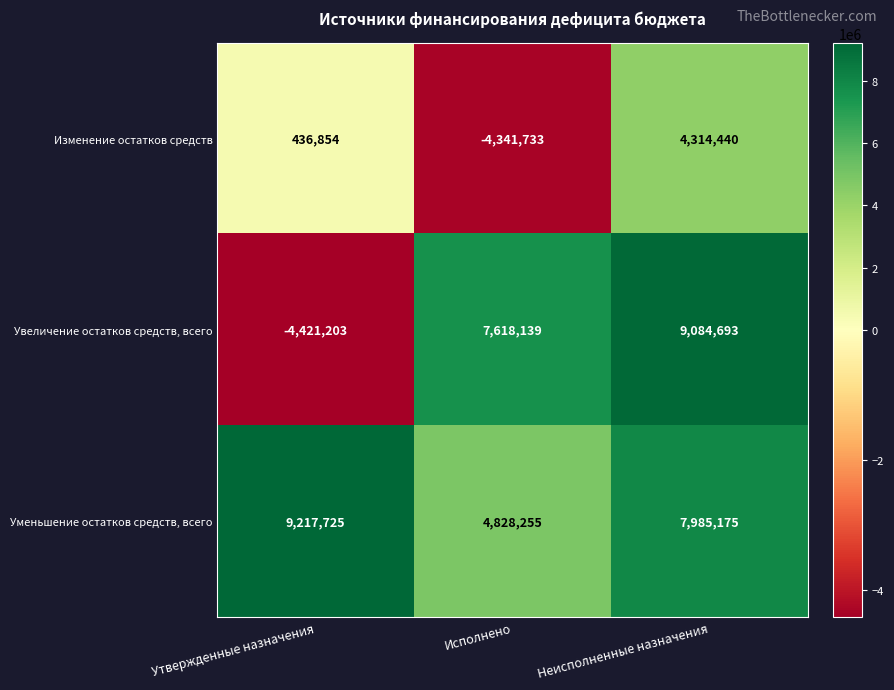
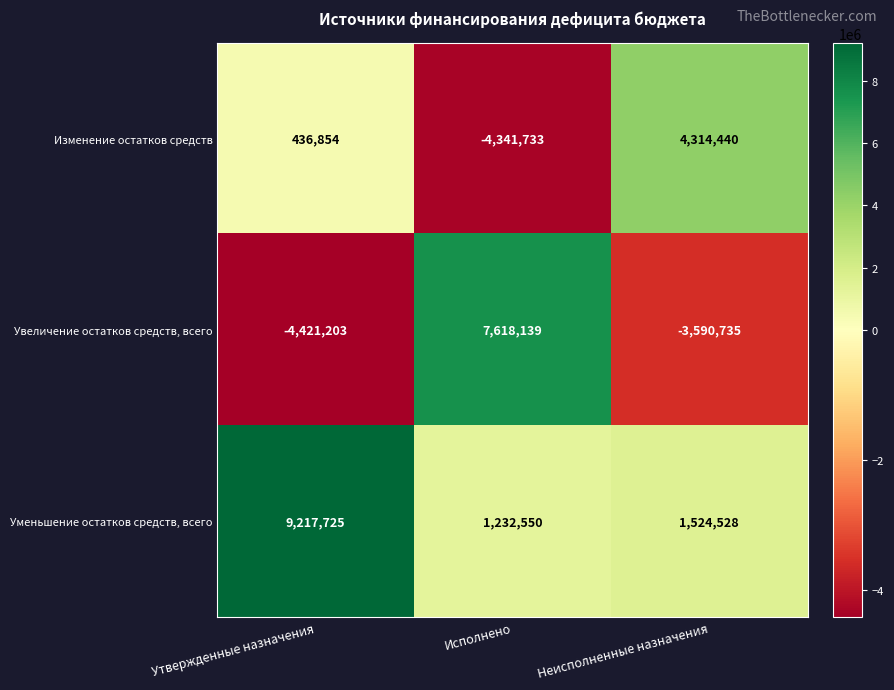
  {
    "Изменение остатков средств": {
      "Утвержденные назначения": "436,854",
      "Исполнено": "-4,341,733",
      "Неисполненные назначения": "4,314,440"
    },
    "Увеличение остатков средств, всего": {
      "Утвержденные назначения": "-4,421,203",
      "Исполнено": "7,618,139",
-     "Неисполненные назначения": "9,084,693"
+     "Неисполненные назначения": "-3,590,735"
    },
    "Уменьшение остатков средств, всего": {
      "Утвержденные назначения": "9,217,725",
-     "Исполнено": "4,828,255",
-     "Неисполненные назначения": "7,985,175"
+     "Исполнено": "1,232,550",
+     "Неисполненные назначения": "1,524,528"
    }
  }
